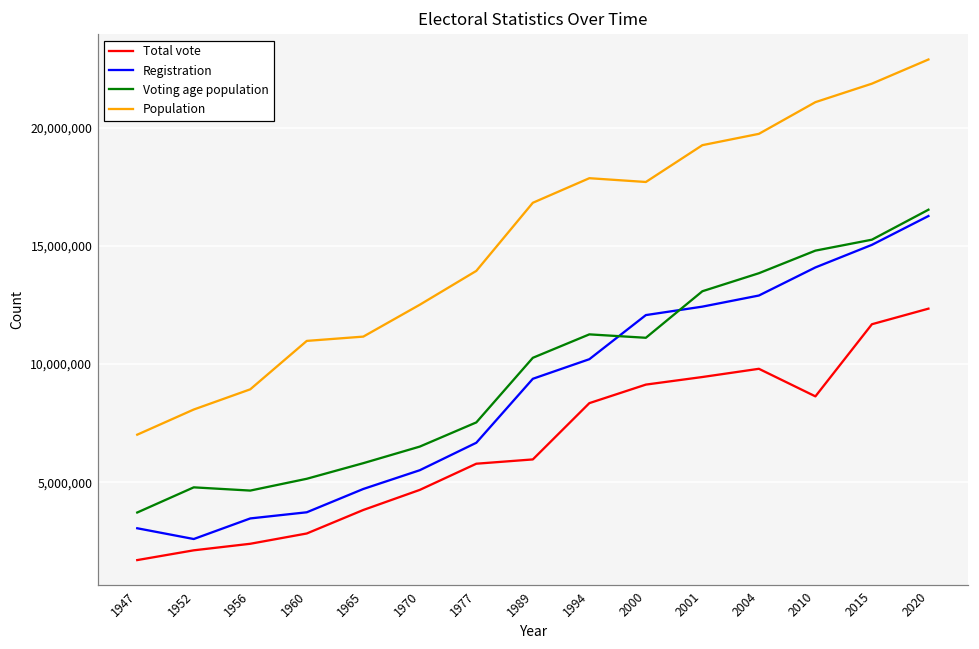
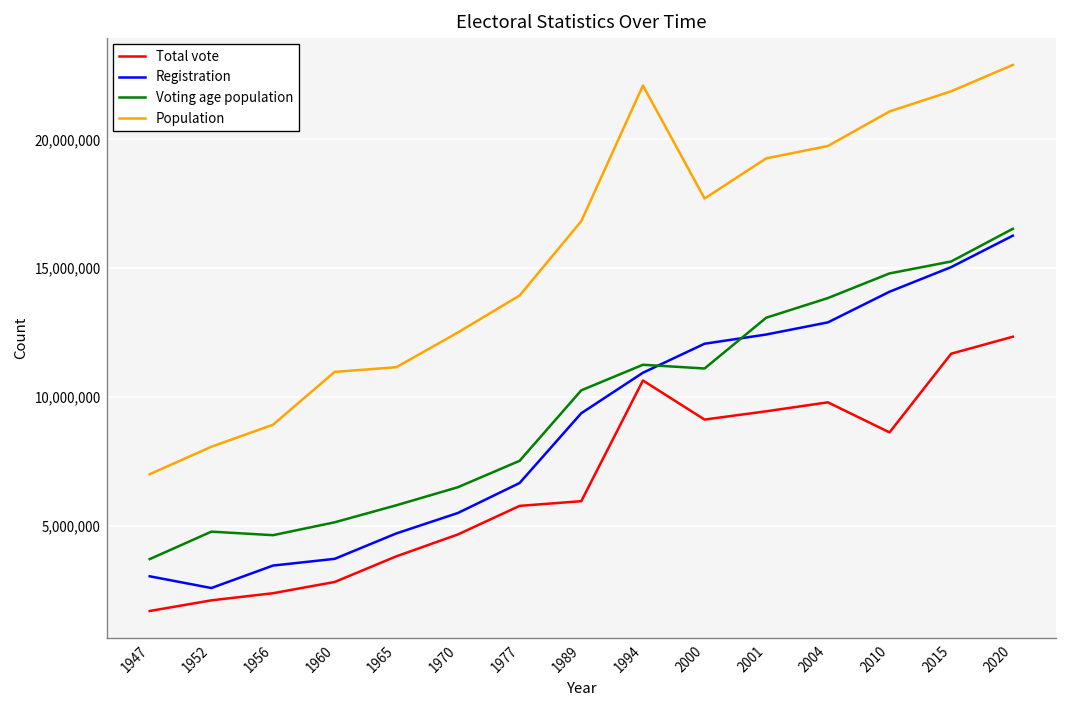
  {
    "Total vote": {
      "1947": "1,700,000",
      "1952": "2,100,000",
      "1956": "2,400,000",
      "1960": "2,800,000",
      "1965": "3,800,000",
      "1970": "4,700,000",
      "1977": "5,800,000",
      "1989": "6,000,000",
-     "1994": "8,300,000",
+     "1994": "10,600,000",
      "2000": "9,100,000",
      "2001": "9,400,000",
      "2004": "9,800,000",
      "2010": "8,600,000",
      "2015": "11,700,000",
      "2020": "12,300,000"
    },
    "Registration": {
      "1947": "3,000,000",
      "1952": "2,600,000",
      "1956": "3,500,000",
      "1960": "3,700,000",
      "1965": "4,700,000",
      "1970": "5,500,000",
      "1977": "6,700,000",
      "1989": "9,400,000",
-     "1994": "10,200,000",
+     "1994": "10,900,000",
      "2000": "12,100,000",
      "2001": "12,400,000",
      "2004": "12,900,000",
      "2010": "14,100,000",
      "2015": "15,000,000",
      "2020": "16,300,000"
    },
    "Voting age population": {
      "1947": "3,700,000",
      "1952": "4,800,000",
      "1956": "4,600,000",
      "1960": "5,100,000",
      "1965": "5,800,000",
      "1970": "6,500,000",
      "1977": "7,500,000",
      "1989": "10,300,000",
      "1994": "11,300,000",
      "2000": "11,100,000",
      "2001": "13,100,000",
      "2004": "13,800,000",
      "2010": "14,800,000",
      "2015": "15,300,000",
      "2020": "16,500,000"
    },
    "Population": {
      "1947": "7,000,000",
      "1952": "8,100,000",
      "1956": "8,900,000",
      "1960": "11,000,000",
      "1965": "11,200,000",
      "1970": "12,500,000",
      "1977": "13,900,000",
      "1989": "16,800,000",
-     "1994": "17,900,000",
+     "1994": "22,100,000",
      "2000": "17,700,000",
      "2001": "19,300,000",
      "2004": "19,700,000",
      "2010": "21,100,000",
      "2015": "21,900,000",
      "2020": "22,900,000"
    }
  }
